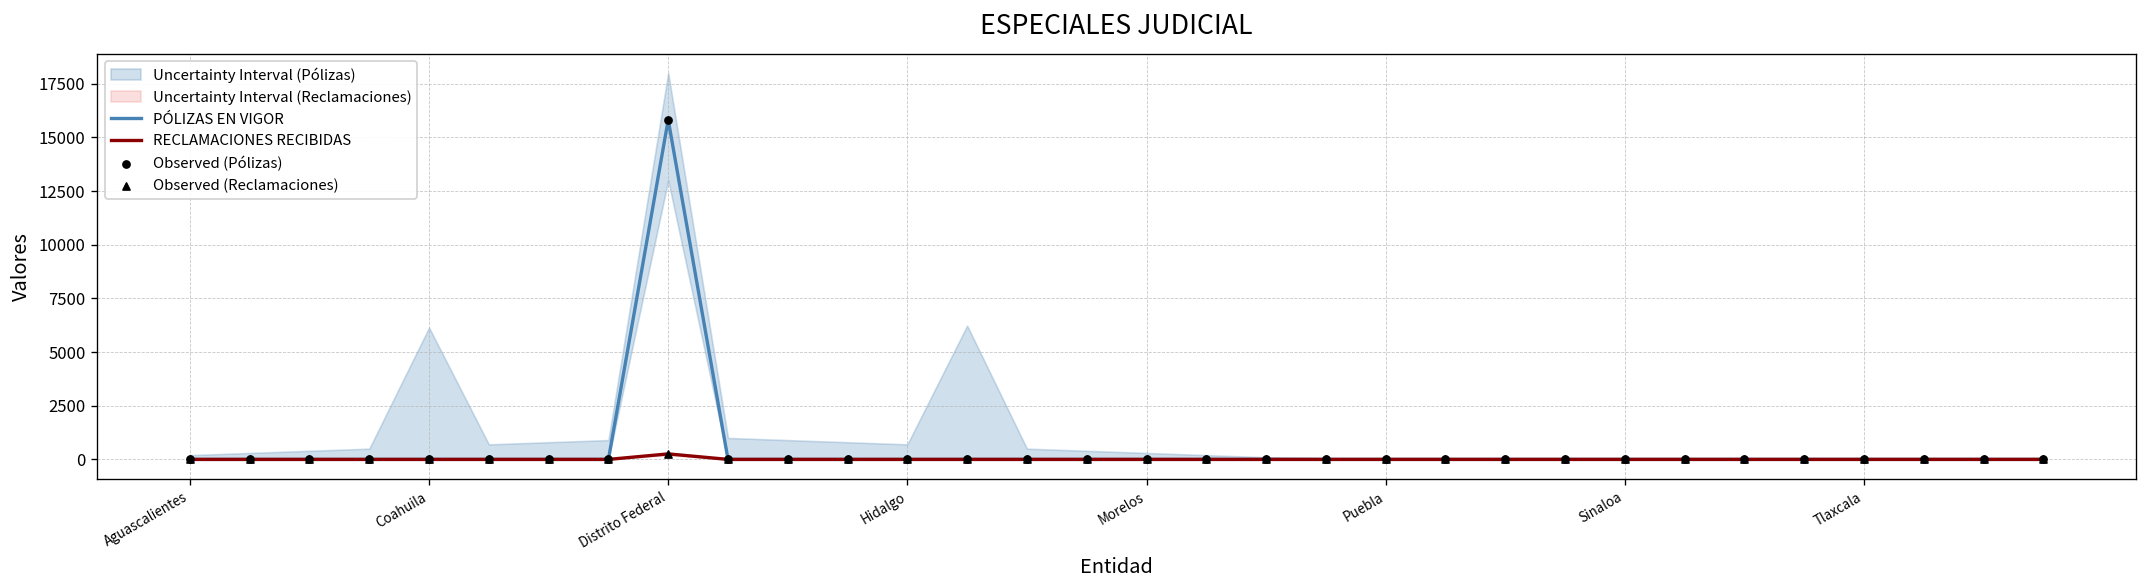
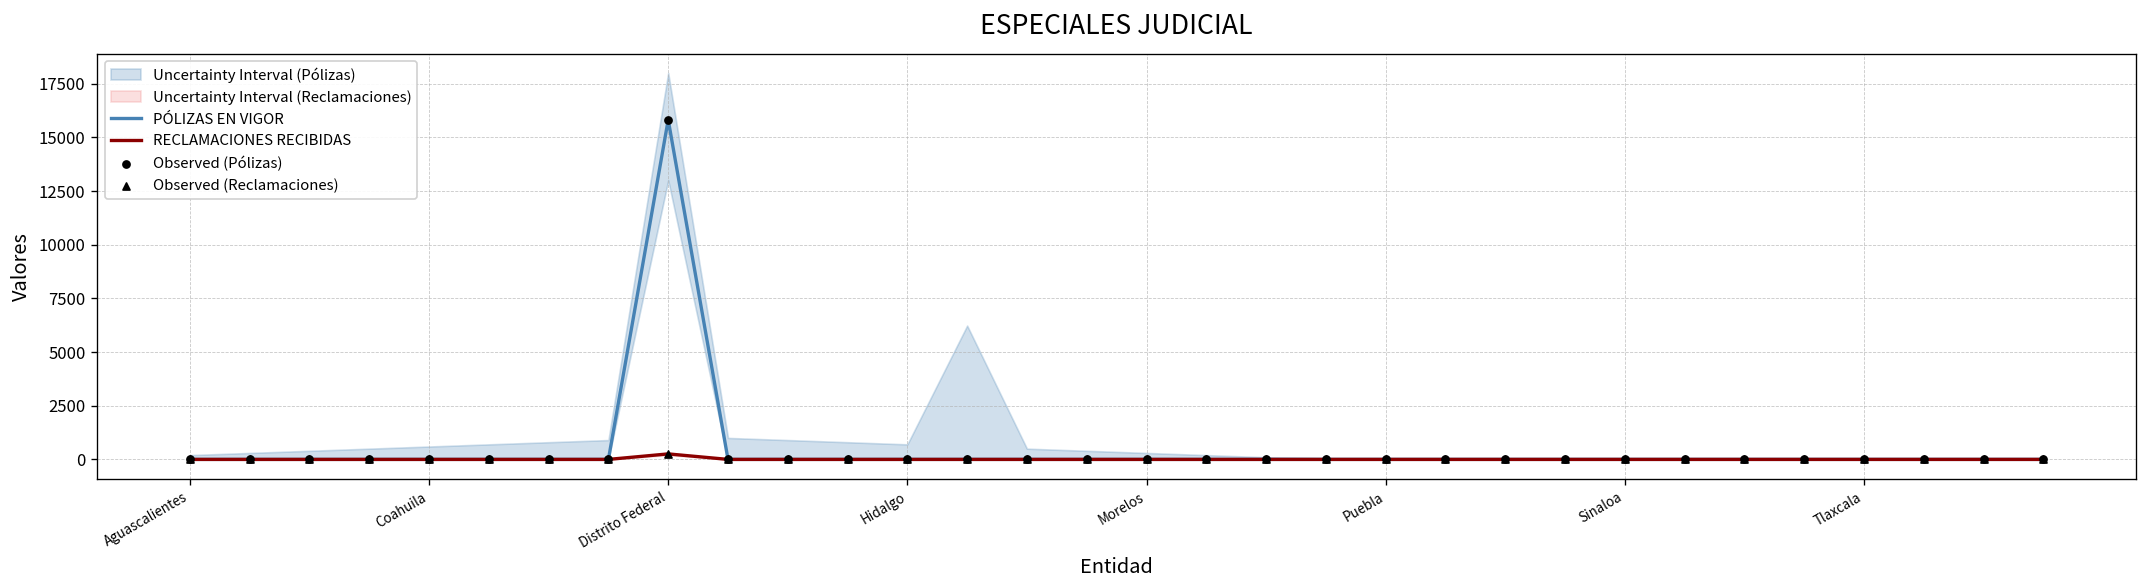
  {
    "Uncertainty Interval (Pólizas)": {
-     "Coahuila": 6100
+     "Coahuila": 600
    }
  }
